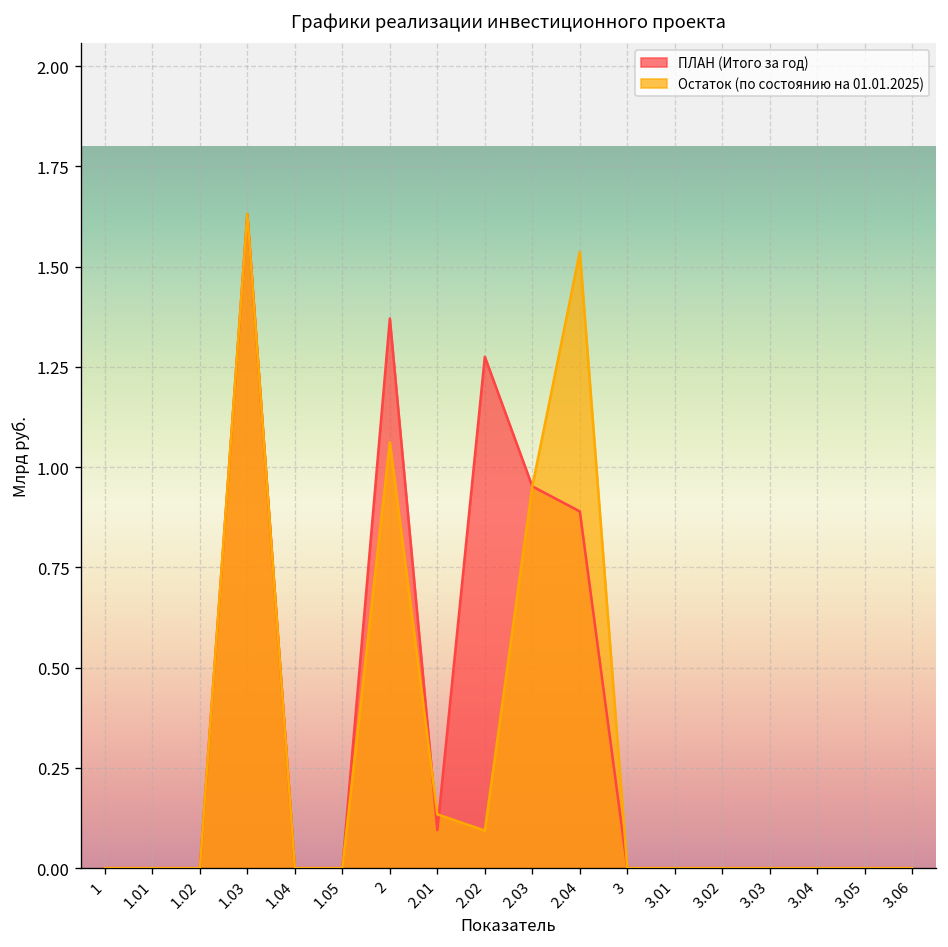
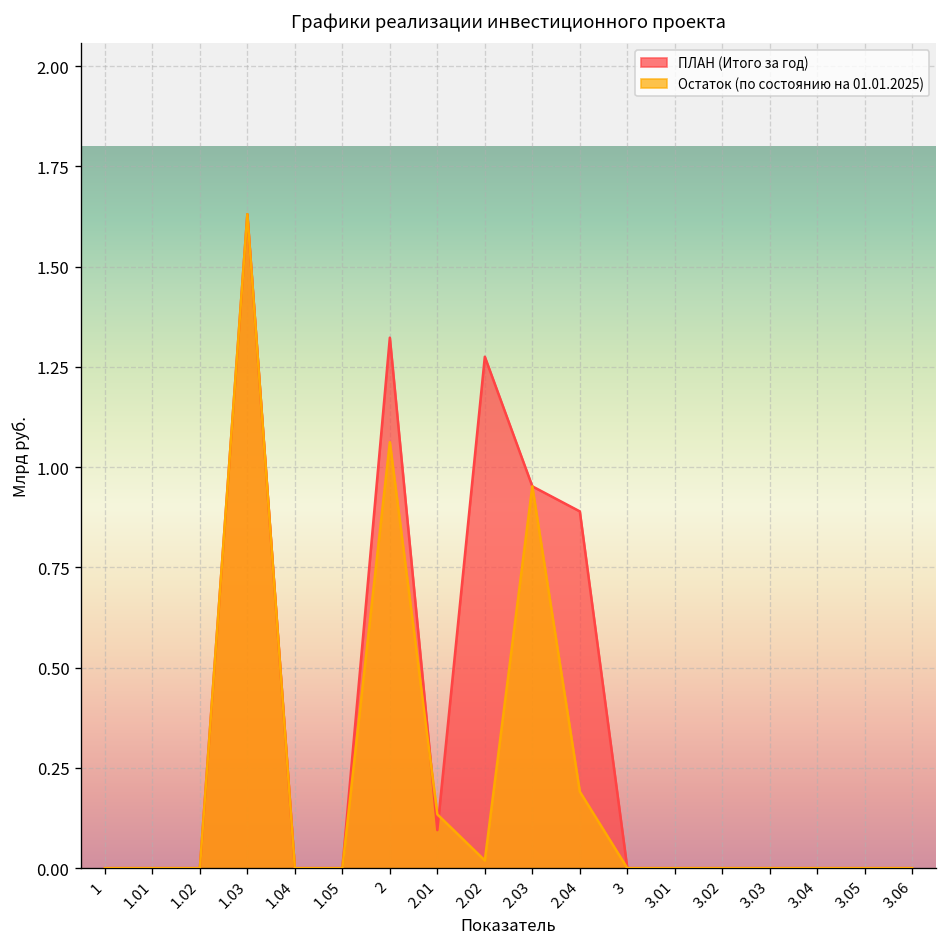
  {
    "ПЛАН (Итого за год)": {
-     "2": 1.37,
+     "2": 1.32,
      "2.01": 0.09,
      "2.02": 1.28,
      "2.04": 0.89
    },
    "Остаток (по состоянию на 01.01.2025)": {
      "2": 1.06,
      "2.01": 0.13,
-     "2.02": 0.09,
-     "2.04": 1.54
+     "2.02": 0.02,
+     "2.04": 0.19
    }
  }
